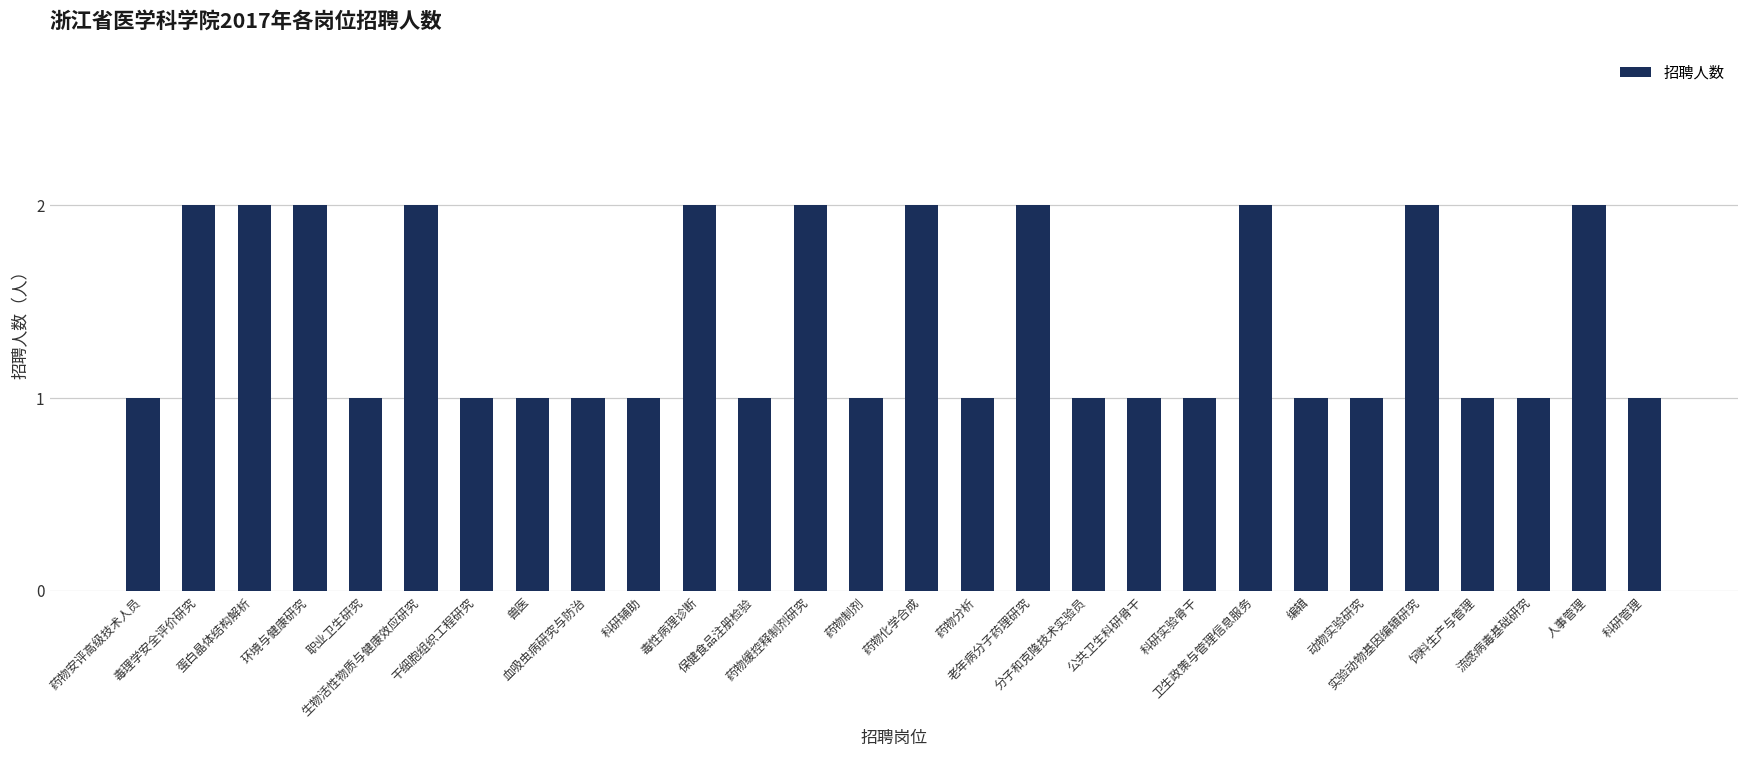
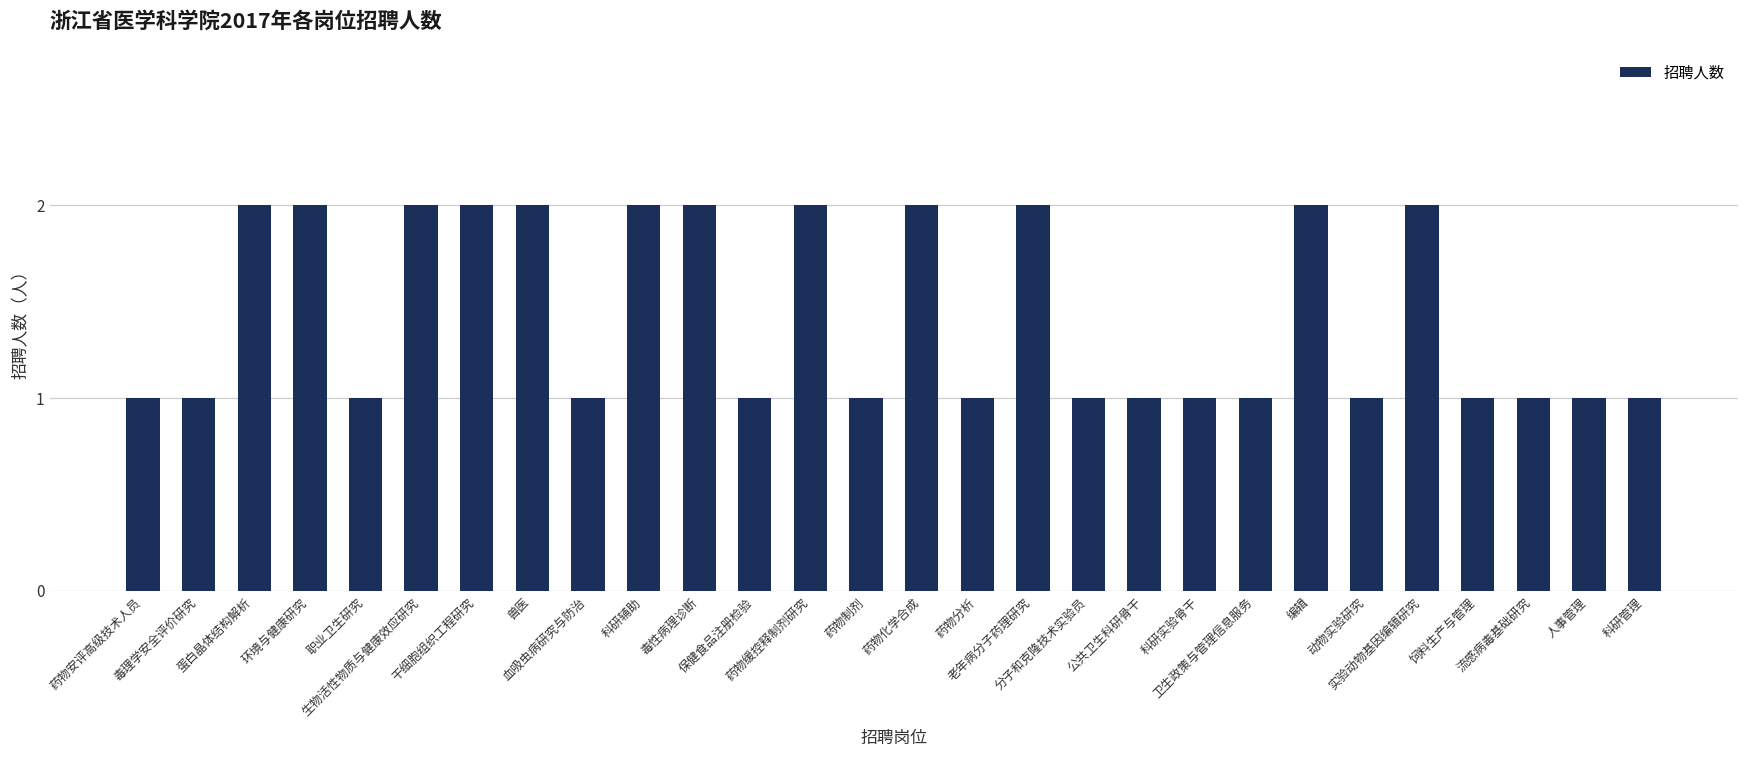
  {
    "药物安评高级技术人员": 1,
-   "毒理学安全评价研究": 2,
+   "毒理学安全评价研究": 1,
    "蛋白晶体结构解析": 2,
    "环境与健康研究": 2,
    "职业卫生研究": 1,
    "生物活性物质与健康效应研究": 2,
-   "干细胞组织工程研究": 1,
-   "兽医": 1,
+   "干细胞组织工程研究": 2,
+   "兽医": 2,
    "血吸虫病研究与防治": 1,
-   "科研辅助": 1,
+   "科研辅助": 2,
    "毒性病理诊断": 2,
    "保健食品注册检验": 1,
    "药物缓控释制剂研究": 2,
    "药物制剂": 1,
    "药物化学合成": 2,
    "药物分析": 1,
    "老年病分子药理研究": 2,
    "分子和克隆技术实验员": 1,
    "公共卫生科研骨干": 1,
    "科研实验骨干": 1,
-   "卫生政策与管理信息服务": 2,
-   "编辑": 1,
+   "卫生政策与管理信息服务": 1,
+   "编辑": 2,
    "动物实验研究": 1,
    "实验动物基因编辑研究": 2,
    "饲料生产与管理": 1,
    "流感病毒基础研究": 1,
-   "人事管理": 2,
+   "人事管理": 1,
    "科研管理": 1
  }
